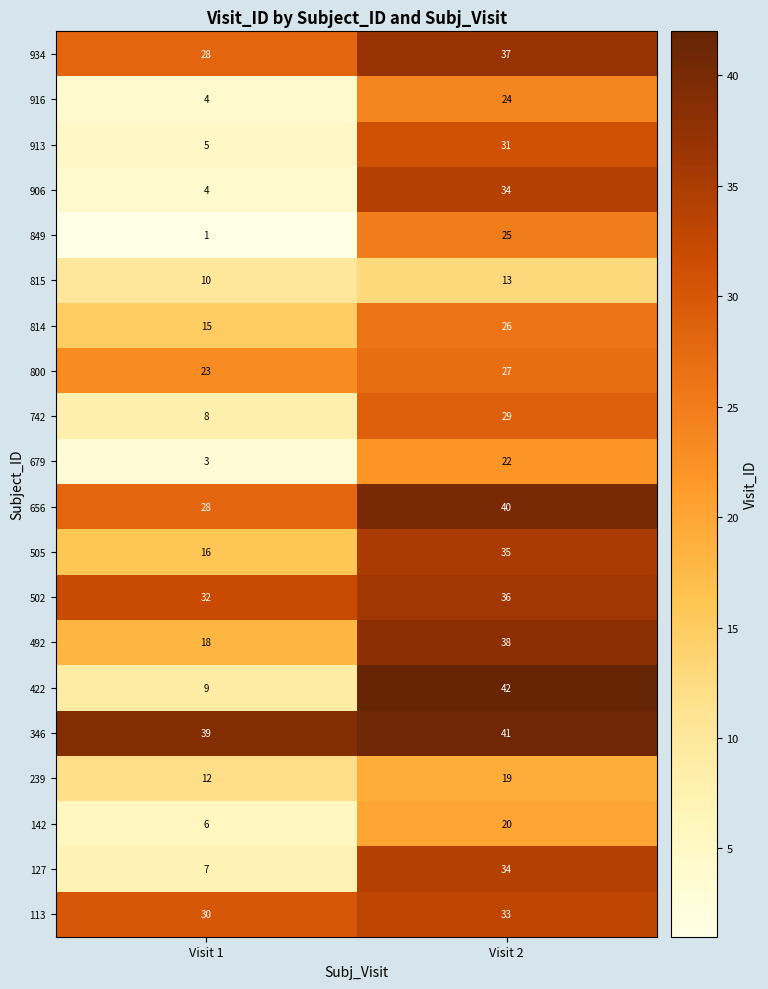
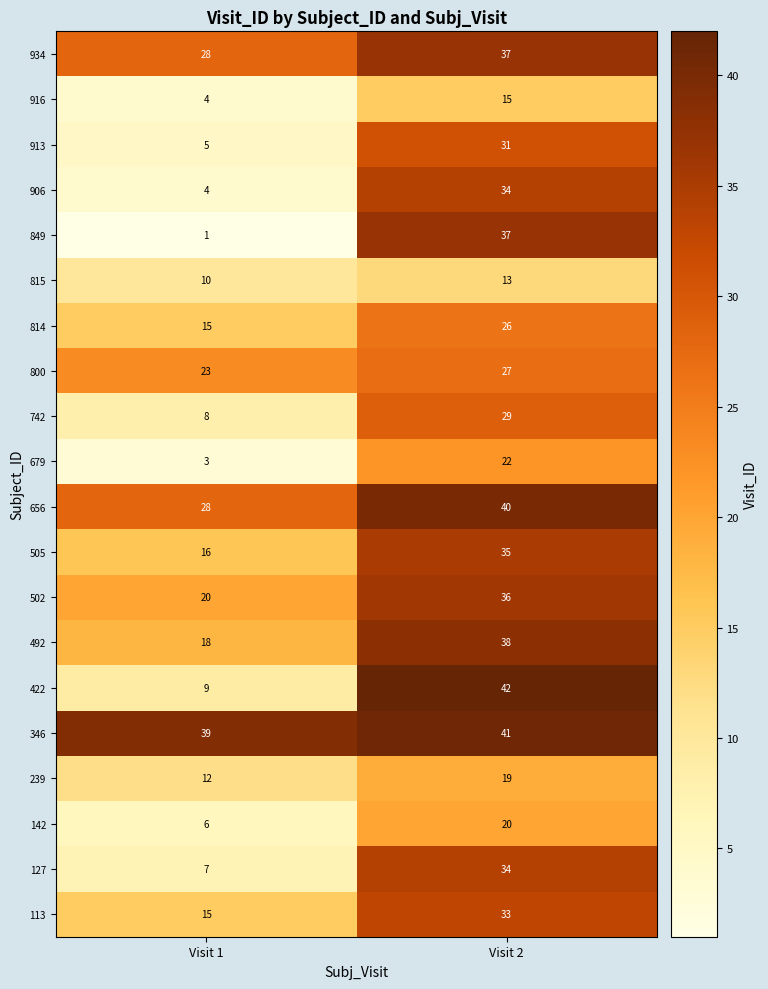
  {
    "934": {
      "Visit 1": 28,
      "Visit 2": 37
    },
    "916": {
      "Visit 1": 4,
-     "Visit 2": 24
+     "Visit 2": 15
    },
    "913": {
      "Visit 1": 5,
      "Visit 2": 31
    },
    "906": {
      "Visit 1": 4,
      "Visit 2": 34
    },
    "849": {
      "Visit 1": 1,
-     "Visit 2": 25
+     "Visit 2": 37
    },
    "815": {
      "Visit 1": 10,
      "Visit 2": 13
    },
    "814": {
      "Visit 1": 15,
      "Visit 2": 26
    },
    "800": {
      "Visit 1": 23,
      "Visit 2": 27
    },
    "742": {
      "Visit 1": 8,
      "Visit 2": 29
    },
    "679": {
      "Visit 1": 3,
      "Visit 2": 22
    },
    "656": {
      "Visit 1": 28,
      "Visit 2": 40
    },
    "505": {
      "Visit 1": 16,
      "Visit 2": 35
    },
    "502": {
-     "Visit 1": 32,
+     "Visit 1": 20,
      "Visit 2": 36
    },
    "492": {
      "Visit 1": 18,
      "Visit 2": 38
    },
    "422": {
      "Visit 1": 9,
      "Visit 2": 42
    },
    "346": {
      "Visit 1": 39,
      "Visit 2": 41
    },
    "239": {
      "Visit 1": 12,
      "Visit 2": 19
    },
    "142": {
      "Visit 1": 6,
      "Visit 2": 20
    },
    "127": {
      "Visit 1": 7,
      "Visit 2": 34
    },
    "113": {
-     "Visit 1": 30,
+     "Visit 1": 15,
      "Visit 2": 33
    }
  }
